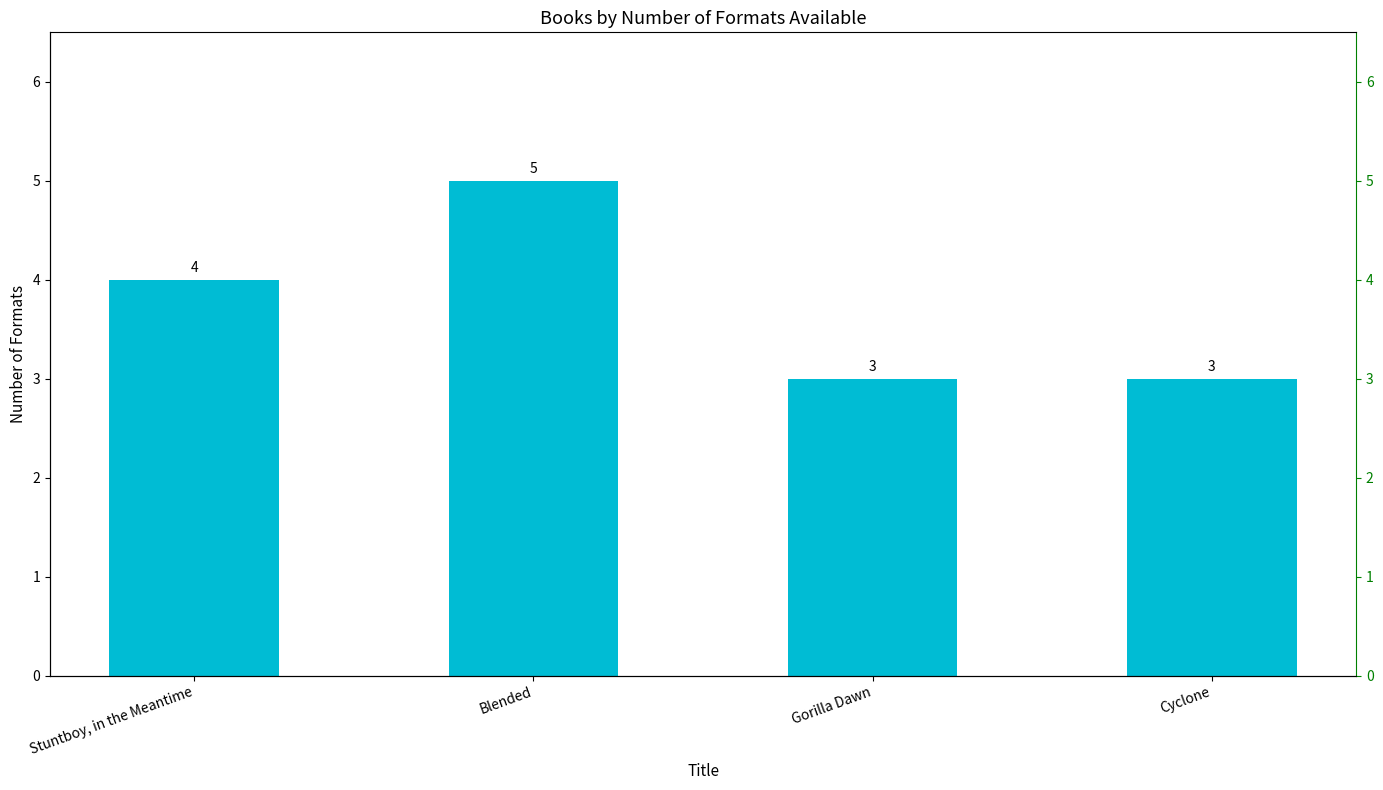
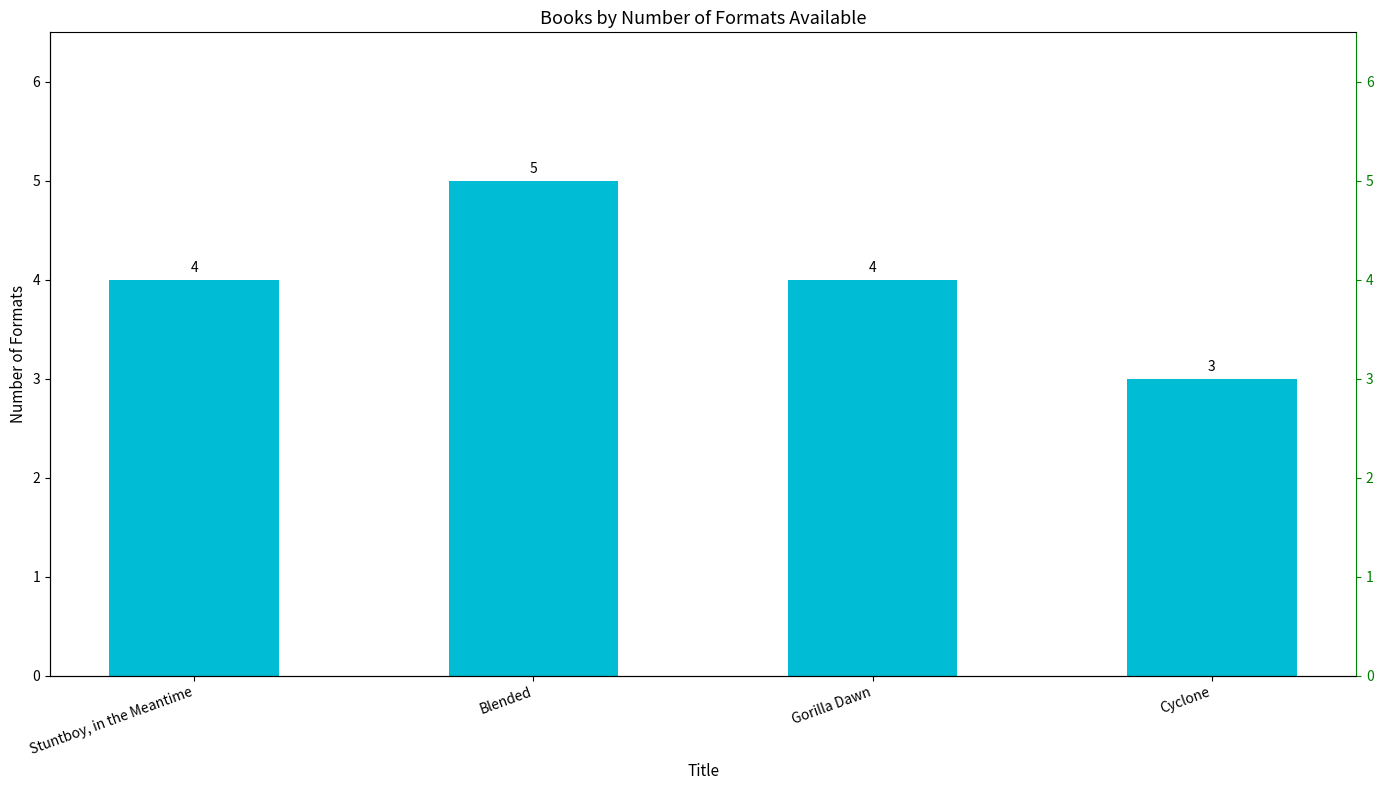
  {
    "Stuntboy, in the Meantime": 4,
    "Blended": 5,
-   "Gorilla Dawn": 3,
+   "Gorilla Dawn": 4,
    "Cyclone": 3
  }
